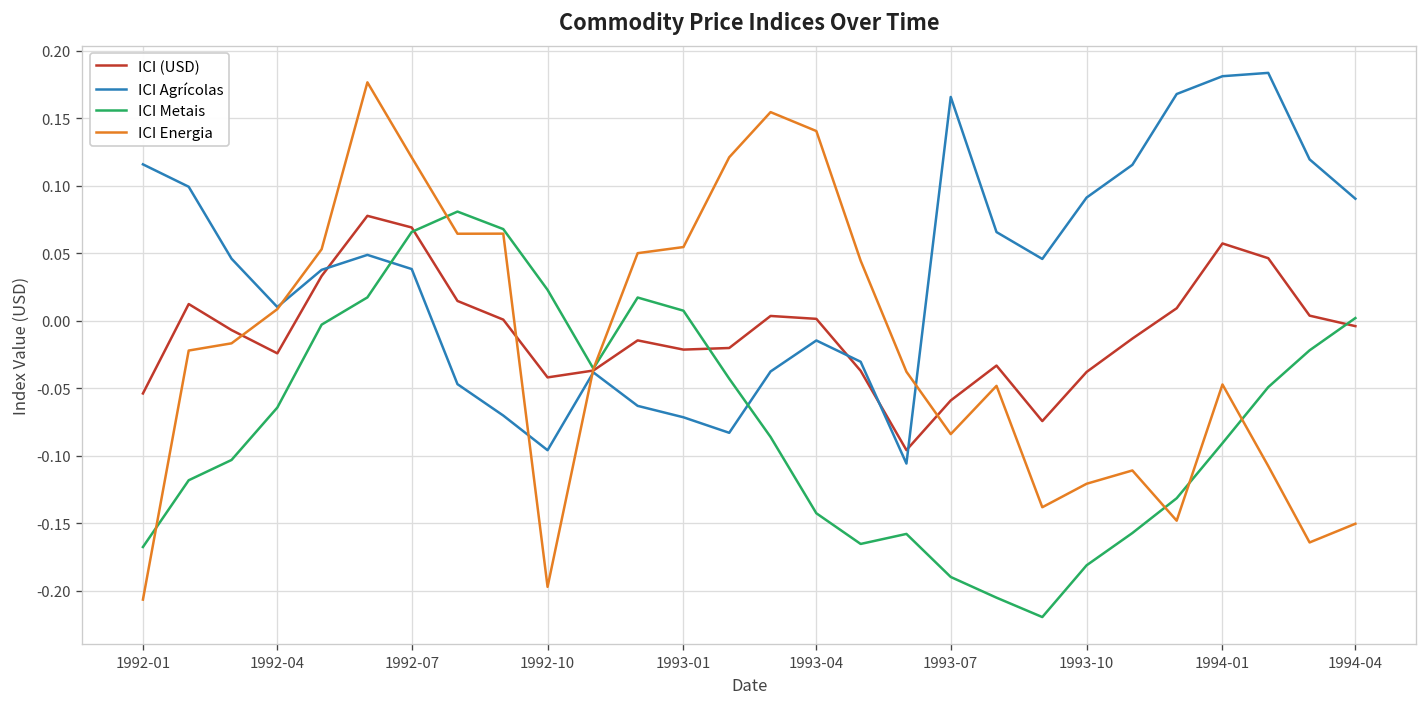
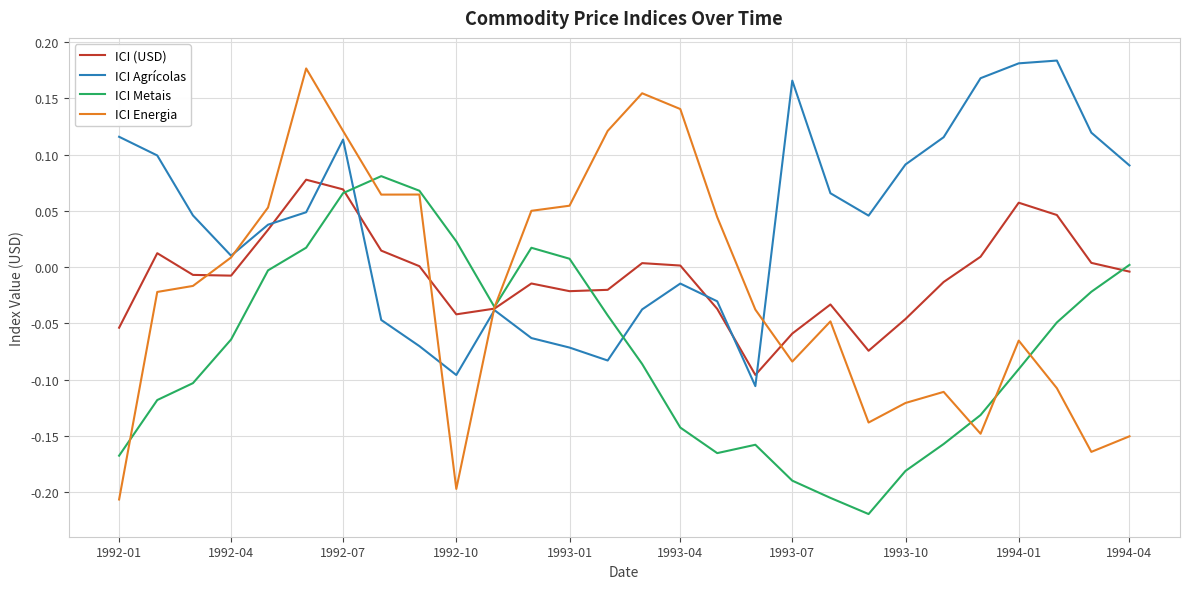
  {
    "ICI (USD)": {
      "1992-01": -0.054,
-     "1992-04": -0.024,
+     "1992-04": -0.008,
      "1992-07": 0.069,
      "1992-10": -0.042,
      "1993-01": -0.021,
      "1993-04": 0.001,
      "1993-07": -0.059,
-     "1993-10": -0.038,
+     "1993-10": -0.046,
      "1994-01": 0.057,
      "1994-04": -0.004
    },
    "ICI Agrícolas": {
      "1992-01": 0.116,
-     "1992-07": 0.038,
+     "1992-07": 0.113,
      "1992-10": -0.096,
      "1993-01": -0.072,
      "1993-04": -0.015,
      "1993-07": 0.166,
      "1993-10": 0.091,
      "1994-01": 0.181,
      "1994-04": 0.090
    },
    "ICI Metais": {
      "1992-01": -0.168,
      "1992-04": -0.064,
      "1992-07": 0.066,
      "1992-10": 0.023,
      "1993-01": 0.007,
      "1993-04": -0.143,
      "1993-07": -0.190,
      "1993-10": -0.181,
      "1994-01": -0.091,
      "1994-04": 0.002
    },
    "ICI Energia": {
      "1992-01": -0.207,
      "1992-07": 0.121,
      "1992-10": -0.197,
      "1993-01": 0.055,
      "1993-04": 0.140,
      "1993-07": -0.084,
      "1993-10": -0.121,
-     "1994-01": -0.047,
+     "1994-01": -0.065,
      "1994-04": -0.150
    }
  }
